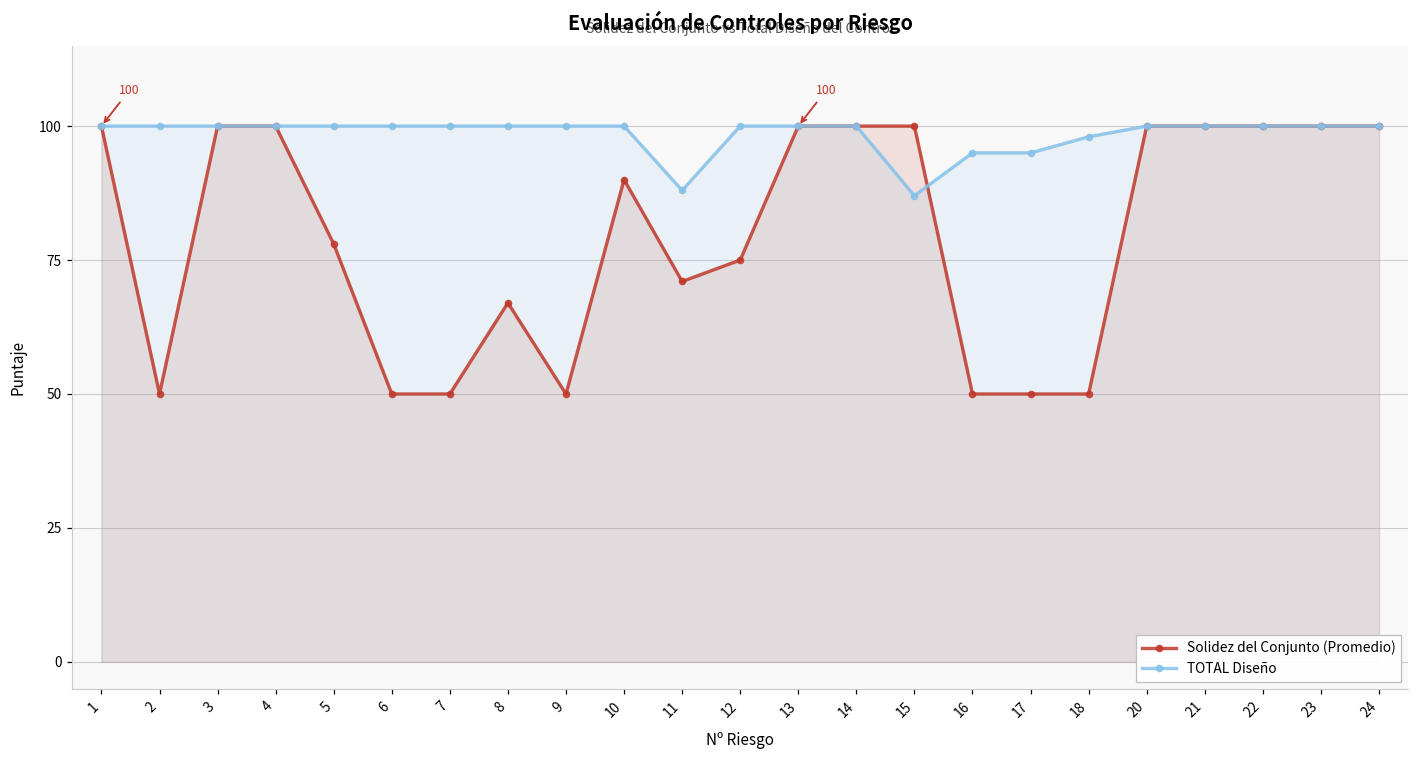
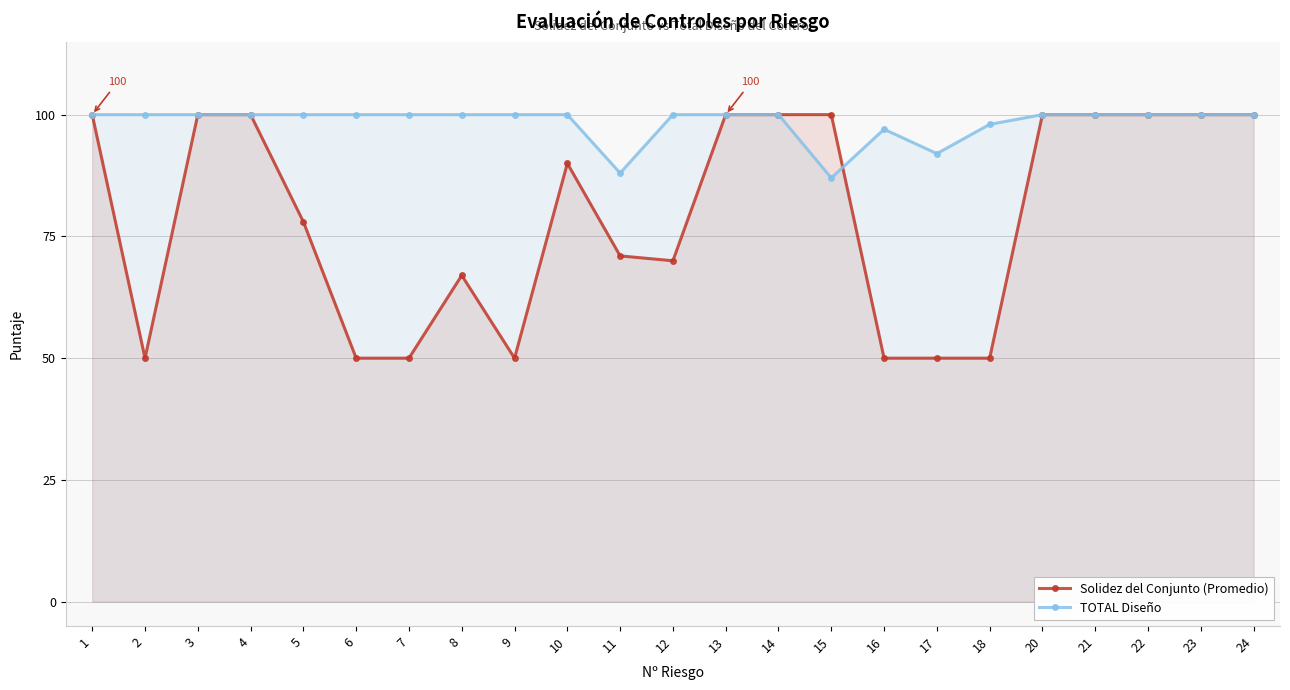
  {
    "Solidez del Conjunto (Promedio)": {
      "2": 50,
      "5": 78,
      "6": 50,
      "7": 50,
      "8": 67,
      "9": 50,
      "10": 90,
      "11": 71,
-     "12": 75,
+     "12": 70,
      "15": 100,
      "16": 50,
      "17": 50,
      "18": 50
    },
    "TOTAL Diseño": {
      "5": 100,
      "6": 100,
      "7": 100,
      "8": 100,
      "9": 100,
      "10": 100,
      "11": 88,
      "12": 100,
      "15": 87,
-     "16": 95,
-     "17": 95,
+     "16": 97,
+     "17": 92,
      "18": 98
    }
  }
